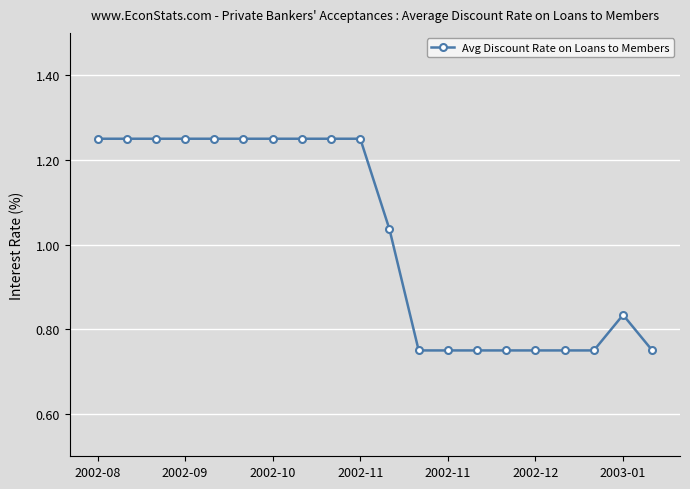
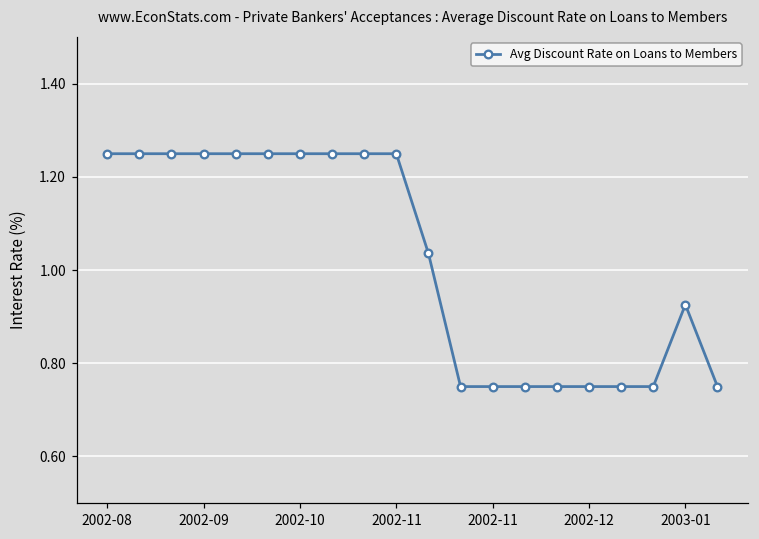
  {
    "2002-08": 1.25,
    "2002-09": 1.25,
    "2002-10": 1.25,
    "2002-12": 0.75,
-   "2003-01": 0.83
+   "2003-01": 0.93
  }
